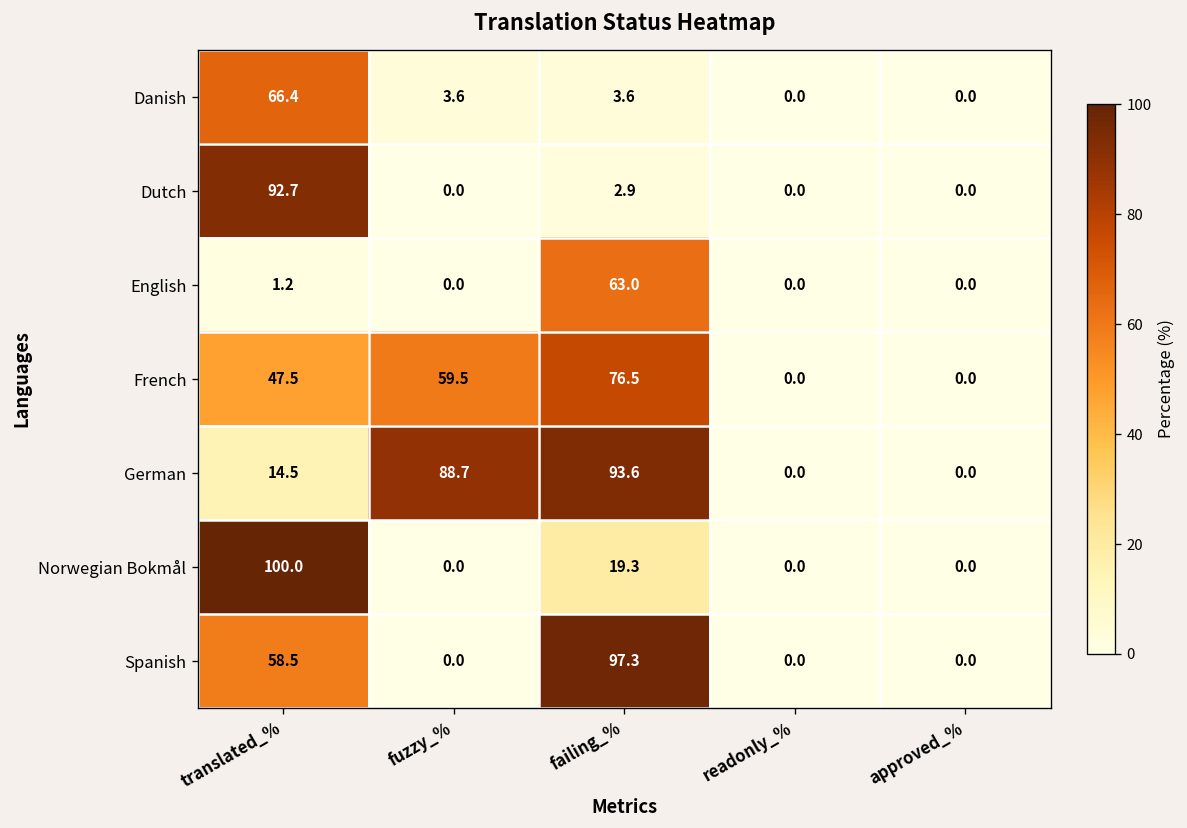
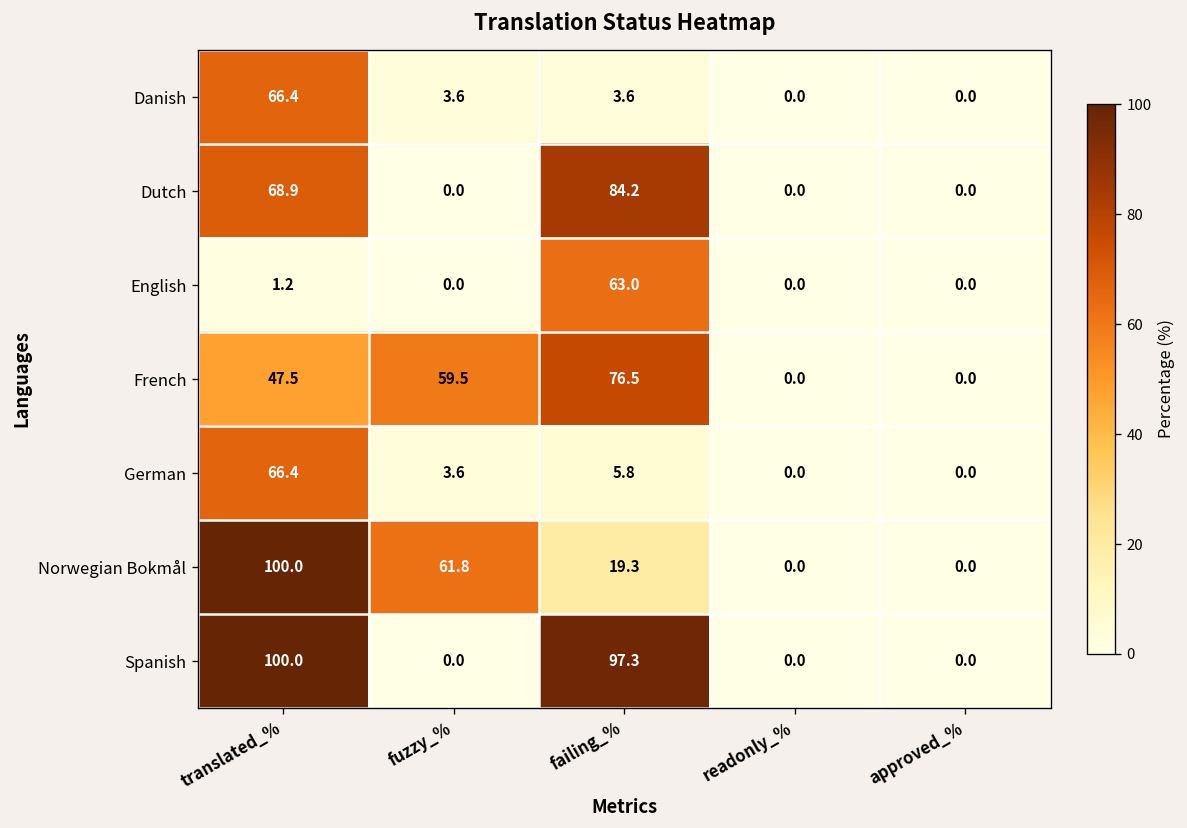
  {
    "Danish": {
      "translated_%": 66.4,
      "fuzzy_%": 3.6,
      "failing_%": 3.6,
      "readonly_%": 0.0,
      "approved_%": 0.0
    },
    "Dutch": {
-     "translated_%": 92.7,
+     "translated_%": 68.9,
      "fuzzy_%": 0.0,
-     "failing_%": 2.9,
+     "failing_%": 84.2,
      "readonly_%": 0.0,
      "approved_%": 0.0
    },
    "English": {
      "translated_%": 1.2,
      "fuzzy_%": 0.0,
      "failing_%": 63.0,
      "readonly_%": 0.0,
      "approved_%": 0.0
    },
    "French": {
      "translated_%": 47.5,
      "fuzzy_%": 59.5,
      "failing_%": 76.5,
      "readonly_%": 0.0,
      "approved_%": 0.0
    },
    "German": {
-     "translated_%": 14.5,
-     "fuzzy_%": 88.7,
-     "failing_%": 93.6,
+     "translated_%": 66.4,
+     "fuzzy_%": 3.6,
+     "failing_%": 5.8,
      "readonly_%": 0.0,
      "approved_%": 0.0
    },
    "Norwegian Bokmål": {
      "translated_%": 100.0,
-     "fuzzy_%": 0.0,
+     "fuzzy_%": 61.8,
      "failing_%": 19.3,
      "readonly_%": 0.0,
      "approved_%": 0.0
    },
    "Spanish": {
-     "translated_%": 58.5,
+     "translated_%": 100.0,
      "fuzzy_%": 0.0,
      "failing_%": 97.3,
      "readonly_%": 0.0,
      "approved_%": 0.0
    }
  }
